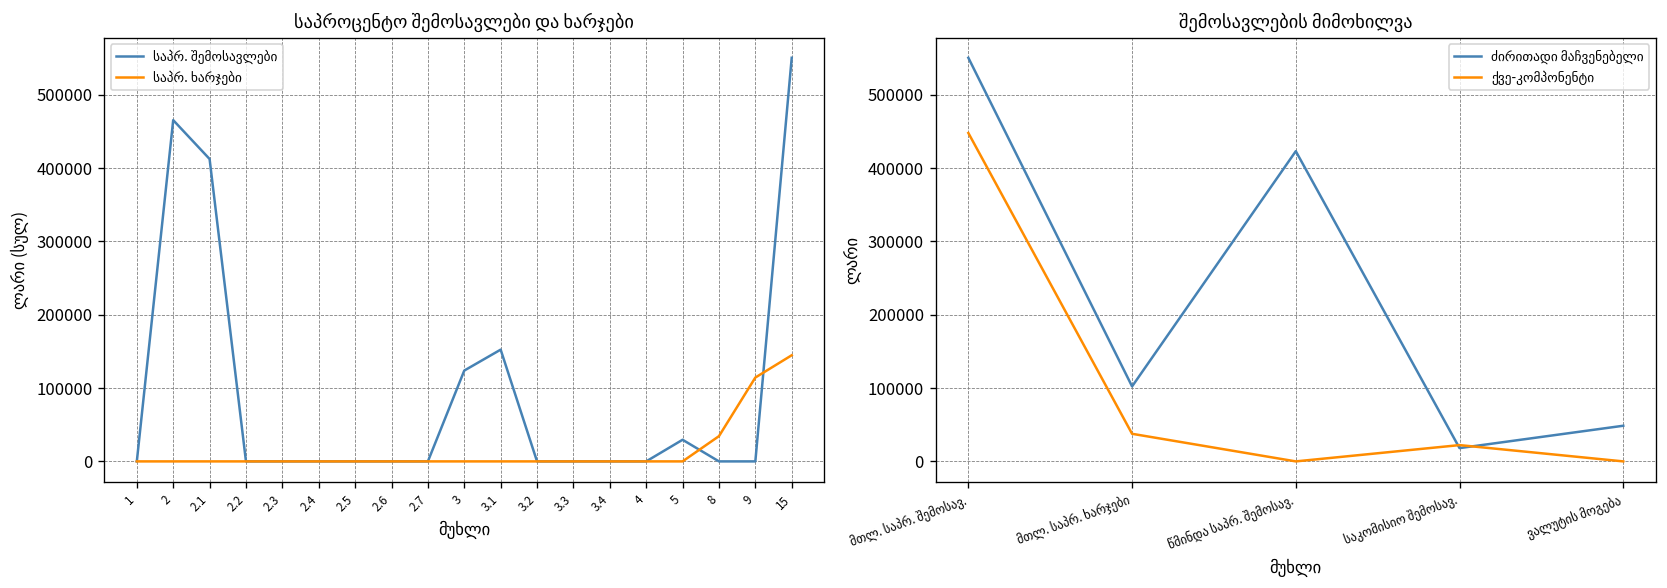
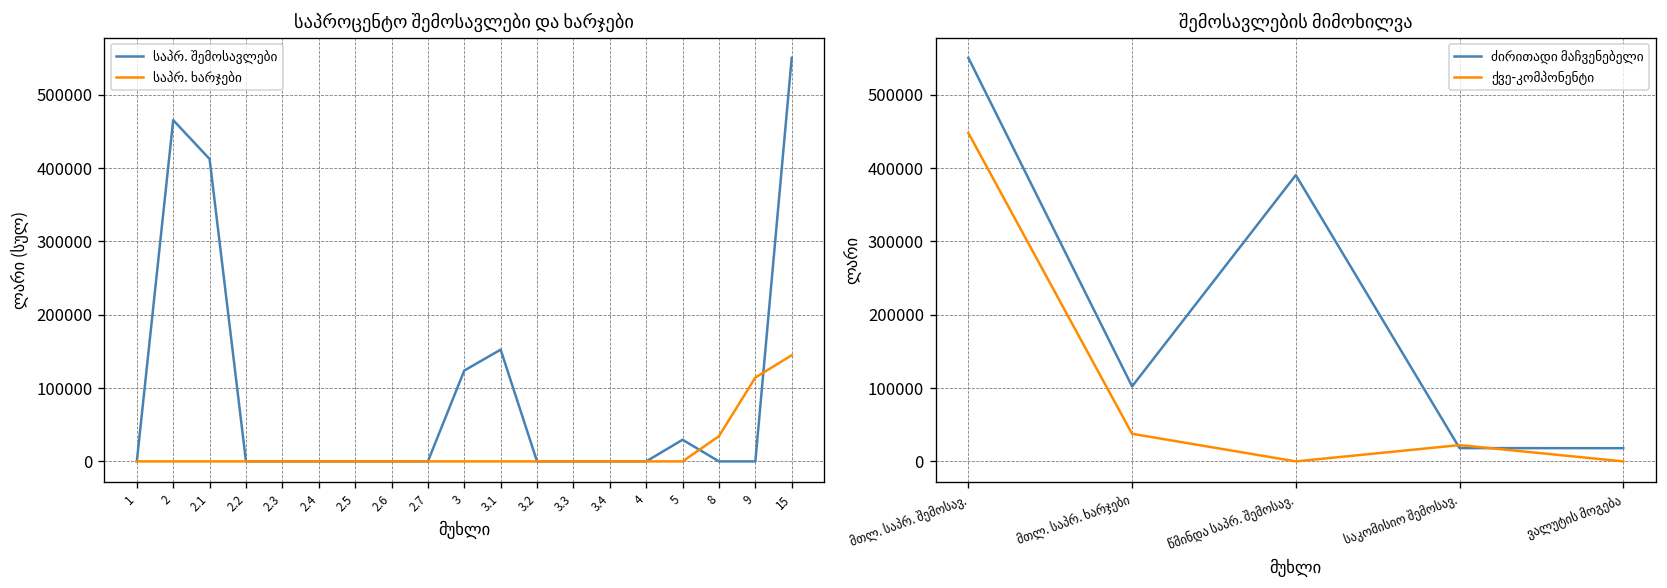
  {
    "საპროცენტო შემოსავლები და ხარჯები": {
      "საპრ. შემოსავლები": {
        "2": 470000,
        "2.1": 410000,
        "3": 120000,
        "3.1": 150000,
        "5": 30000,
        "8": 0,
        "9": 0,
        "15": 550000
      },
      "საპრ. ხარჯები": {
        "2": 0,
        "2.1": 0,
        "3": 0,
        "3.1": 0,
        "5": 0,
        "8": 30000,
        "9": 110000,
        "15": 140000
      }
    },
    "შემოსავლების მიმოხილვა": {
      "ძირითადი მაჩვენებელი": {
        "მთლ. საპრ. შემოსავ.": 550000,
        "მთლ. საპრ. ხარჯები": 100000,
-       "წმინდა საპრ. შემოსავ.": 420000,
-       "ვალუტის მოგება": 50000
+       "წმინდა საპრ. შემოსავ.": 390000,
+       "ვალუტის მოგება": 20000
      },
      "ქვე-კომპონენტი": {
        "მთლ. საპრ. შემოსავ.": 450000,
        "მთლ. საპრ. ხარჯები": 40000,
        "წმინდა საპრ. შემოსავ.": 0,
        "ვალუტის მოგება": 0
      }
    }
  }
